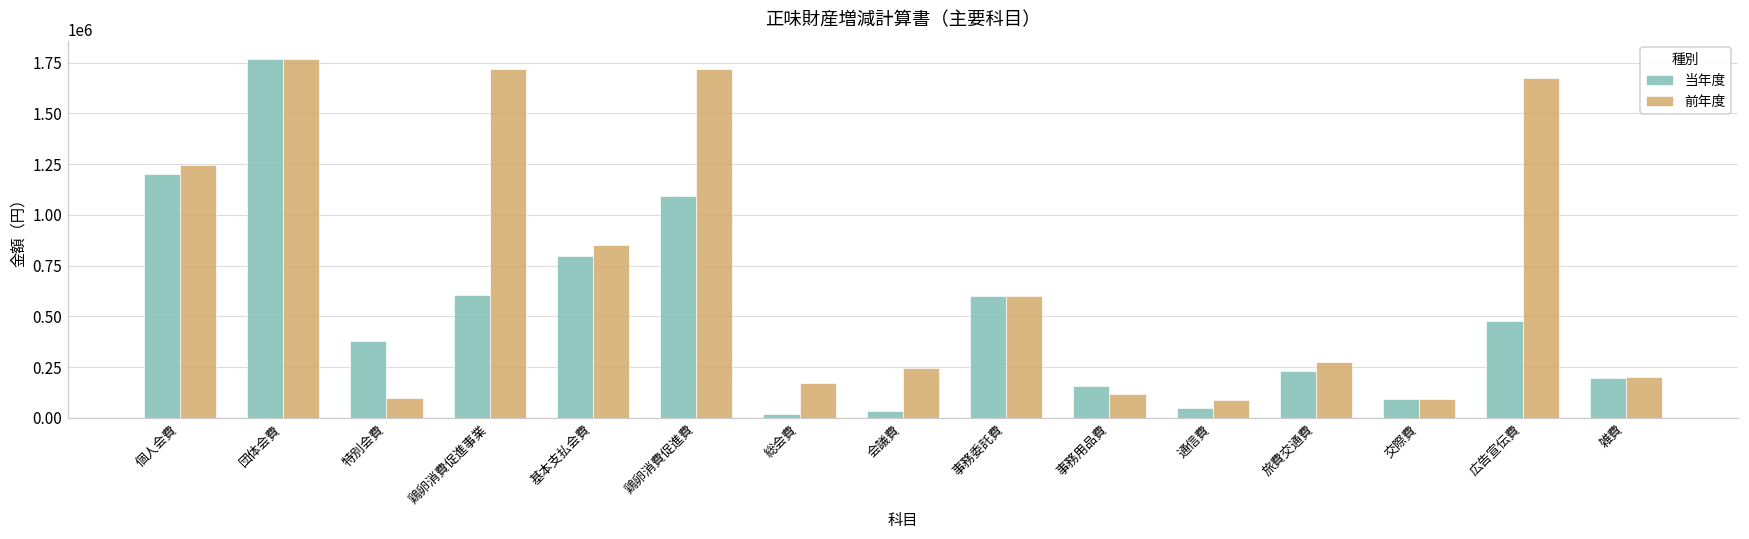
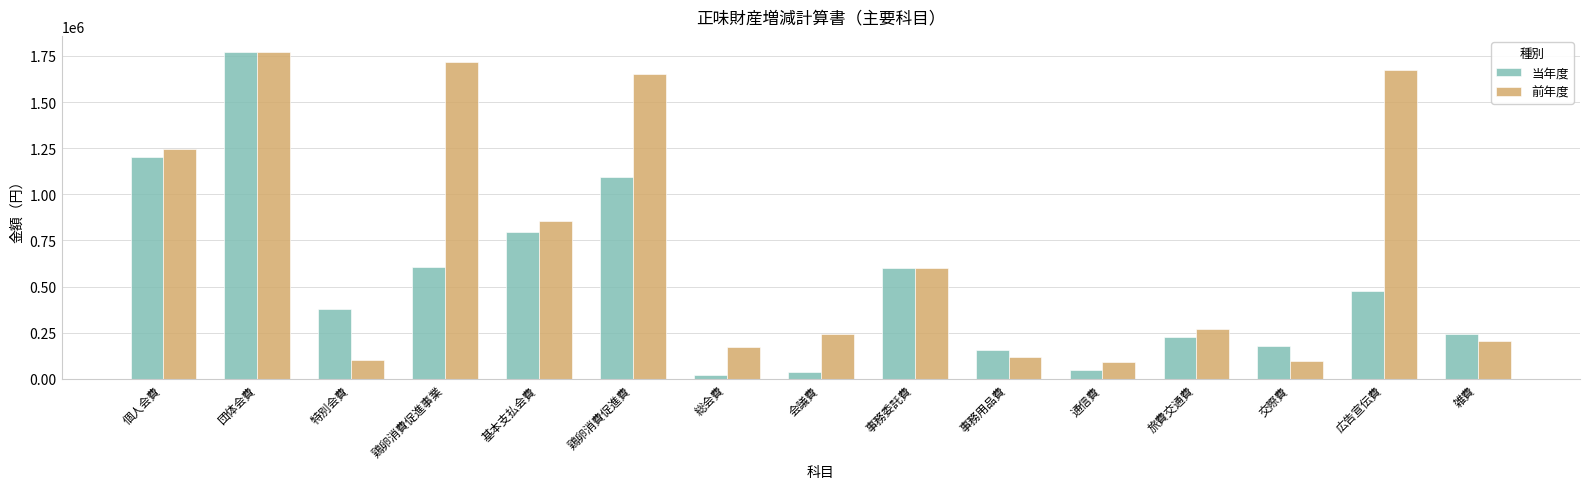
  {
    "当年度": {
      "個人会費": 1200000,
      "団体会費": 1770000,
      "特別会費": 380000,
      "鶏卵消費促進事業": 610000,
      "基本支払会費": 800000,
      "鶏卵消費促進費": 1090000,
      "総会費": 20000,
      "会議費": 40000,
      "事務委託費": 600000,
      "事務用品費": 160000,
      "通信費": 50000,
      "旅費交通費": 230000,
-     "交際費": 100000,
+     "交際費": 180000,
      "広告宣伝費": 480000,
-     "雑費": 200000
+     "雑費": 240000
    },
    "前年度": {
      "個人会費": 1250000,
      "団体会費": 1770000,
      "特別会費": 100000,
      "鶏卵消費促進事業": 1720000,
      "基本支払会費": 850000,
-     "鶏卵消費促進費": 1720000,
+     "鶏卵消費促進費": 1650000,
      "総会費": 170000,
      "会議費": 250000,
      "事務委託費": 600000,
      "事務用品費": 120000,
      "通信費": 90000,
      "旅費交通費": 270000,
      "交際費": 90000,
      "広告宣伝費": 1670000,
      "雑費": 200000
    }
  }
